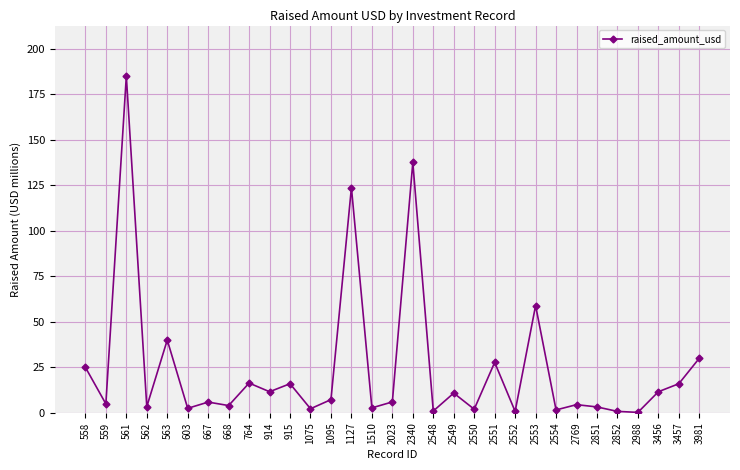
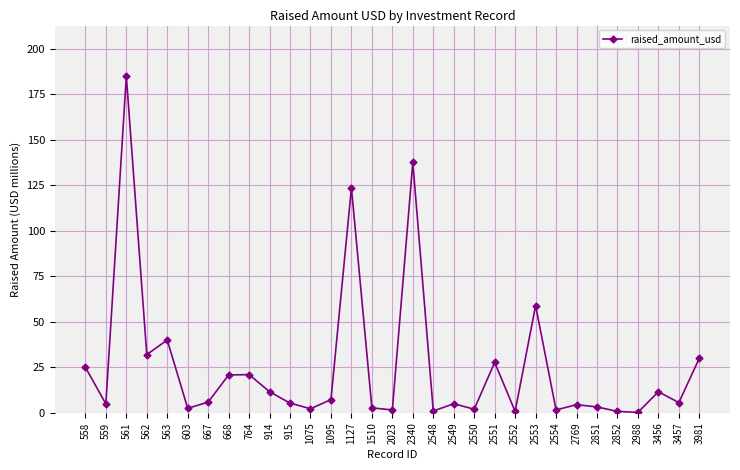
  {
    "558": 25,
    "559": 5,
    "561": 185,
-   "562": 3,
+   "562": 32,
    "563": 40,
    "603": 2,
    "667": 6,
-   "668": 4,
-   "764": 16,
+   "668": 21,
+   "764": 21,
    "914": 12,
-   "915": 16,
+   "915": 5,
    "1075": 2,
    "1095": 7,
    "1127": 124,
    "1510": 3,
-   "2023": 6,
+   "2023": 2,
    "2340": 138,
    "2548": 1,
-   "2549": 11,
+   "2549": 5,
    "2550": 2,
    "2551": 28,
    "2552": 1,
    "2553": 59,
    "2554": 2,
    "2769": 5,
    "2851": 3,
    "2852": 1,
    "2988": 0,
    "3456": 12,
-   "3457": 16,
+   "3457": 6,
    "3981": 30
  }
